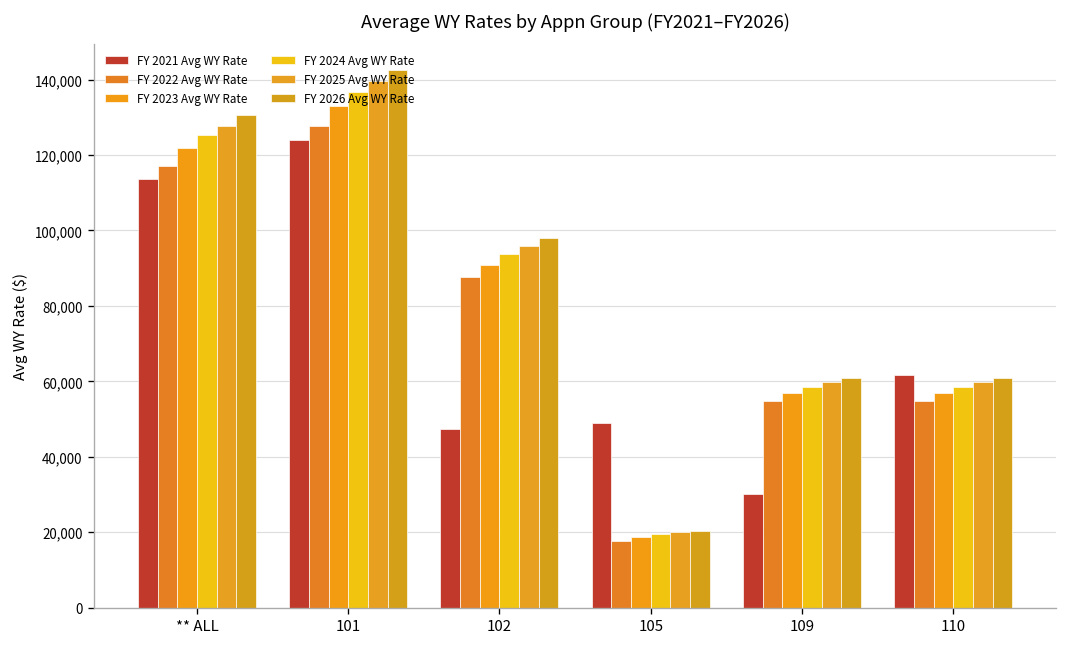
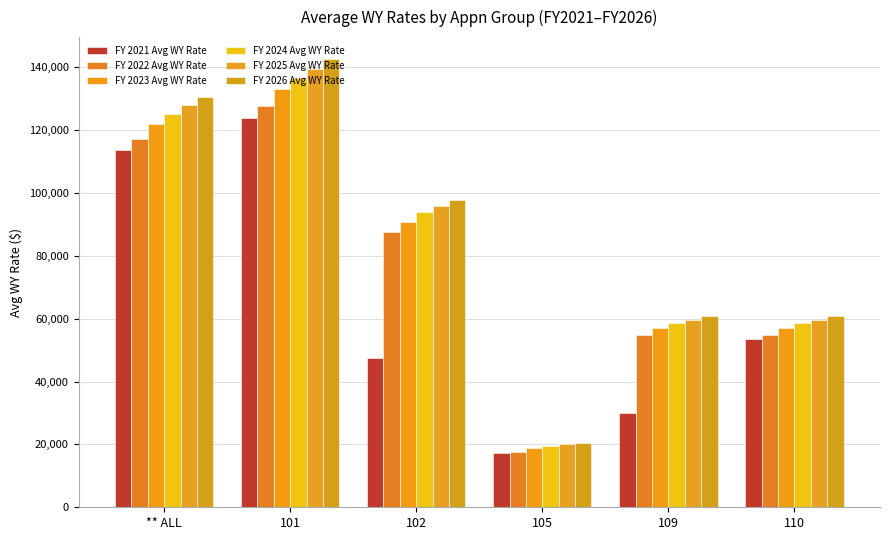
  {
    "FY 2021 Avg WY Rate": {
      "** ALL": "114,000",
      "101": "124,000",
      "102": "47,000",
-     "105": "49,000",
+     "105": "17,000",
      "109": "30,000",
-     "110": "62,000"
+     "110": "53,000"
    }
  }
